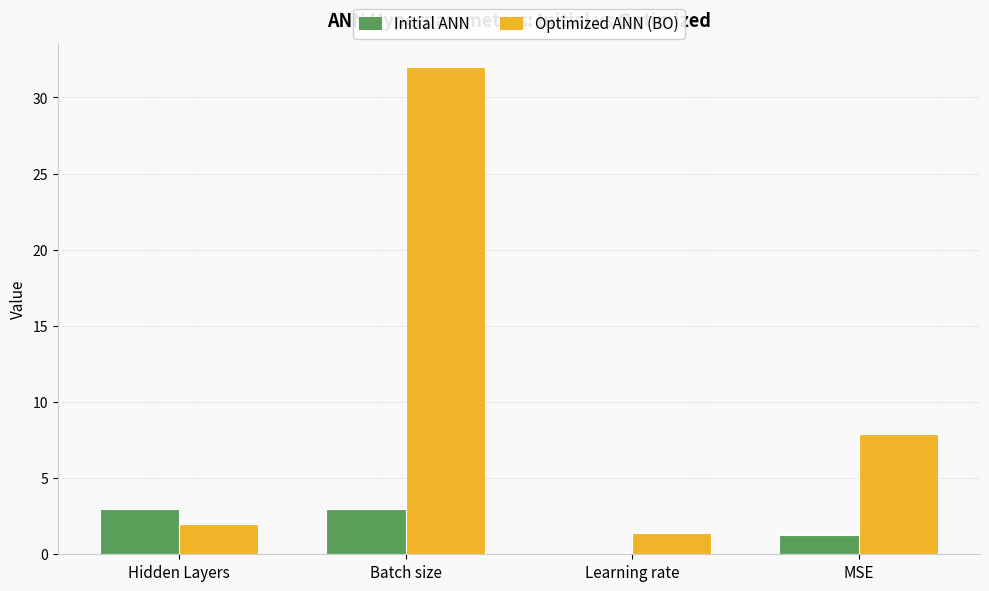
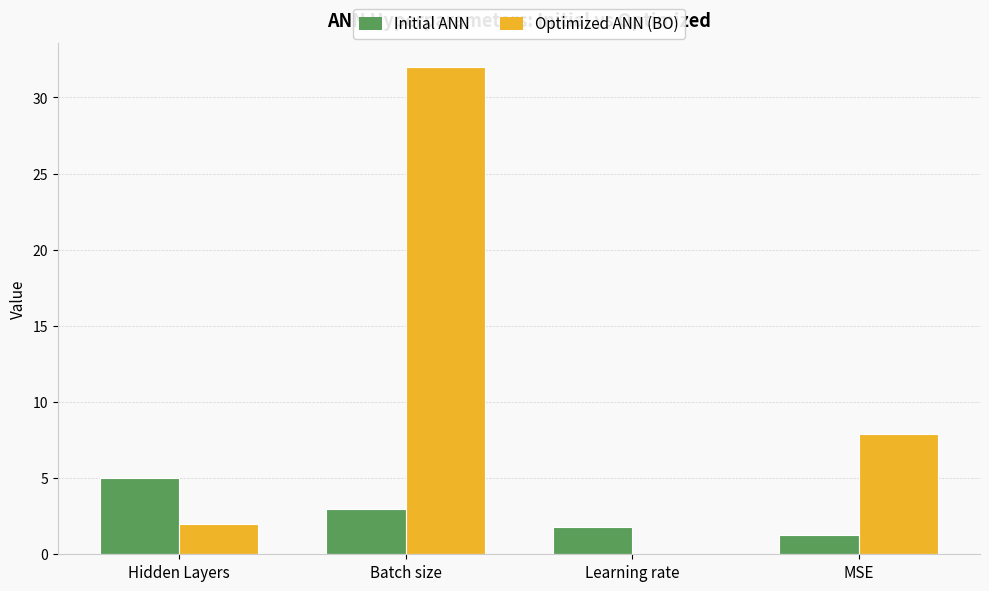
  {
    "Initial ANN": {
-     "Hidden Layers": 3,
+     "Hidden Layers": 5,
      "Batch size": 3.0,
-     "Learning rate": 0.0,
+     "Learning rate": 1.8,
      "MSE": 1.3
    },
    "Optimized ANN (BO)": {
      "Hidden Layers": 2.0,
      "Batch size": 32.0,
-     "Learning rate": 1.4,
+     "Learning rate": 0.0,
      "MSE": 7.9
    }
  }
